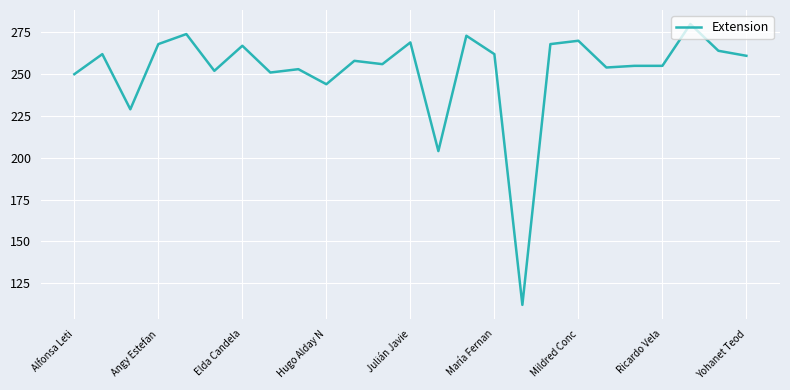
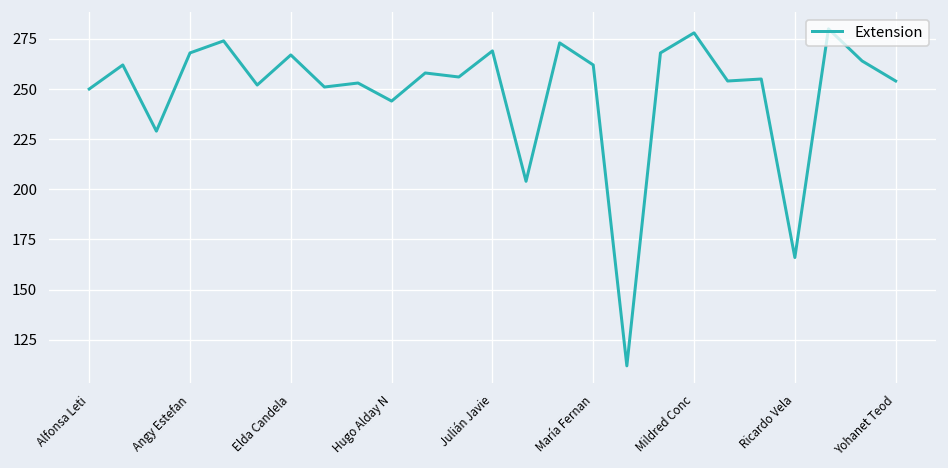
  {
    "Alfonsa Leti": 250,
    "Angy Estefan": 268,
    "Elda Candela": 267,
    "Hugo Alday N": 244,
    "Julián Javie": 269,
    "María Fernan": 262,
-   "Mildred Conc": 270,
-   "Ricardo Vela": 255,
-   "Yohanet Teod": 261
+   "Mildred Conc": 278,
+   "Ricardo Vela": 166,
+   "Yohanet Teod": 254
  }
